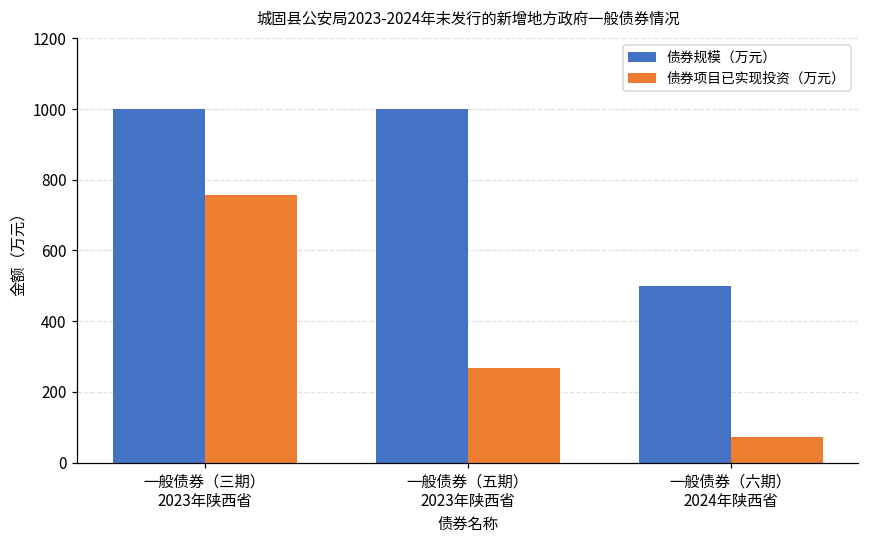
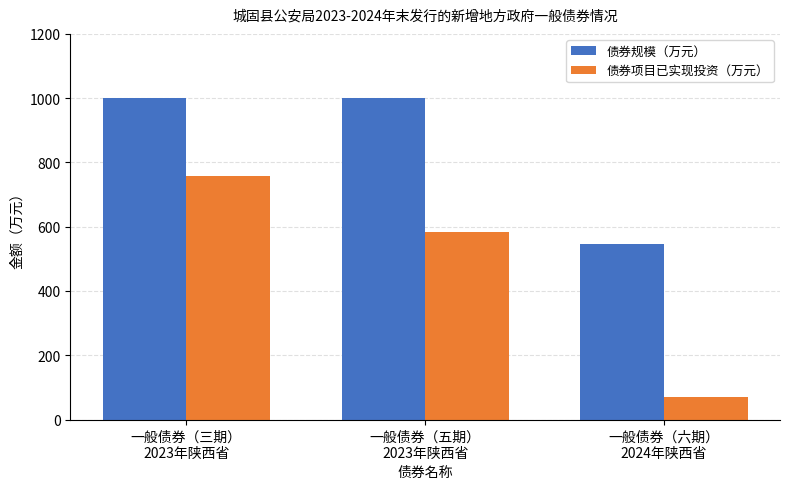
  {
    "债券规模（万元）": {
      "一般债券（三期） 2023年陕西省": 1000,
      "一般债券（五期） 2023年陕西省": 1000,
-     "一般债券（六期） 2024年陕西省": 500
+     "一般债券（六期） 2024年陕西省": 550
    },
    "债券项目已实现投资（万元）": {
      "一般债券（三期） 2023年陕西省": 760,
-     "一般债券（五期） 2023年陕西省": 270,
+     "一般债券（五期） 2023年陕西省": 580,
      "一般债券（六期） 2024年陕西省": 70
    }
  }
